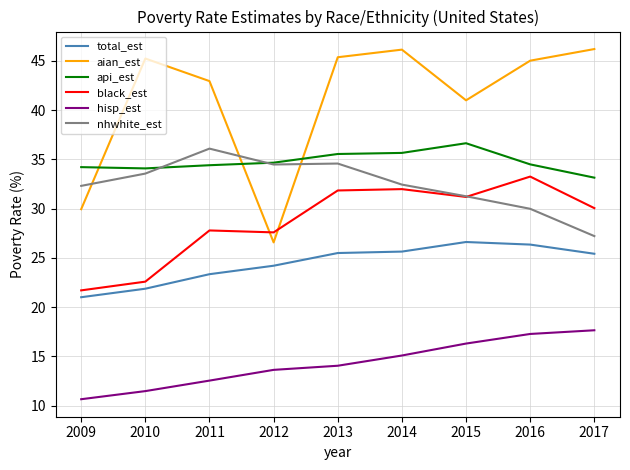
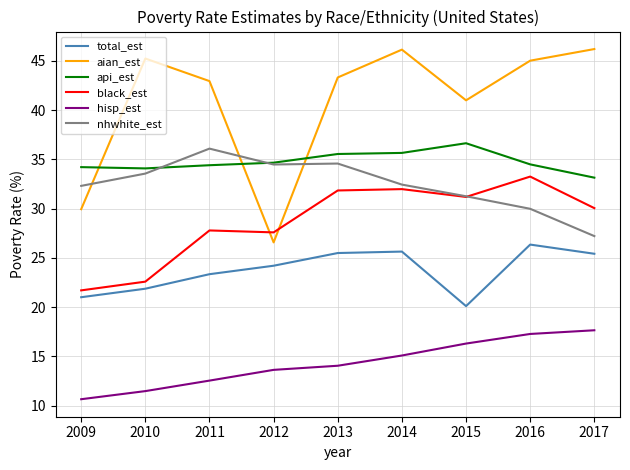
  {
    "total_est": {
      "2009": 21,
      "2010": 22,
      "2011": 23,
      "2012": 24,
      "2013": 25,
      "2014": 26,
-     "2015": 27,
+     "2015": 20,
      "2016": 26,
      "2017": 25
    },
    "aian_est": {
      "2009": 30,
      "2011": 43,
      "2012": 27,
-     "2013": 45,
+     "2013": 43,
      "2014": 46,
      "2015": 41,
      "2016": 45,
      "2017": 46
    },
    "api_est": {
      "2009": 34,
      "2010": 34,
      "2011": 34,
      "2013": 36,
      "2014": 36,
      "2015": 37,
      "2016": 34,
      "2017": 33
    },
    "black_est": {
      "2009": 22,
      "2010": 23,
      "2011": 28,
      "2012": 28,
      "2013": 32,
      "2014": 32,
      "2016": 33,
      "2017": 30
    },
    "hisp_est": {
      "2009": 11,
      "2010": 11,
      "2011": 13,
      "2012": 14,
      "2013": 14,
      "2014": 15,
      "2015": 16,
      "2016": 17,
      "2017": 18
    },
    "nhwhite_est": {
      "2009": 32,
      "2010": 34,
      "2011": 36,
      "2013": 35,
      "2014": 32,
      "2016": 30,
      "2017": 27
    }
  }
